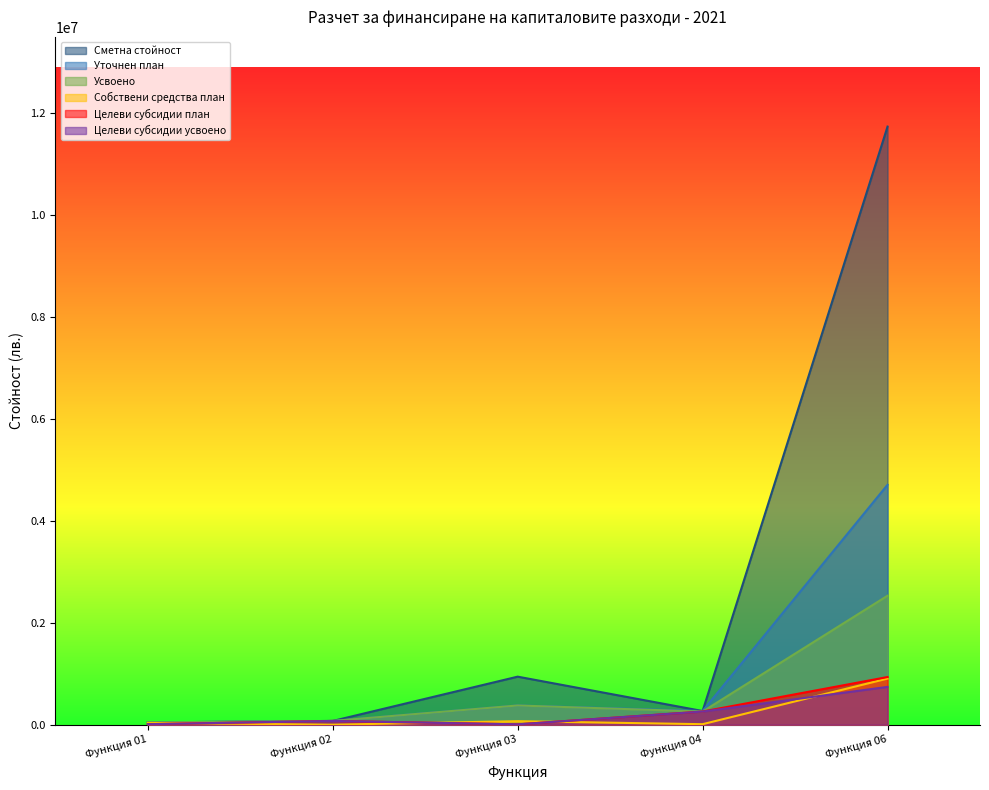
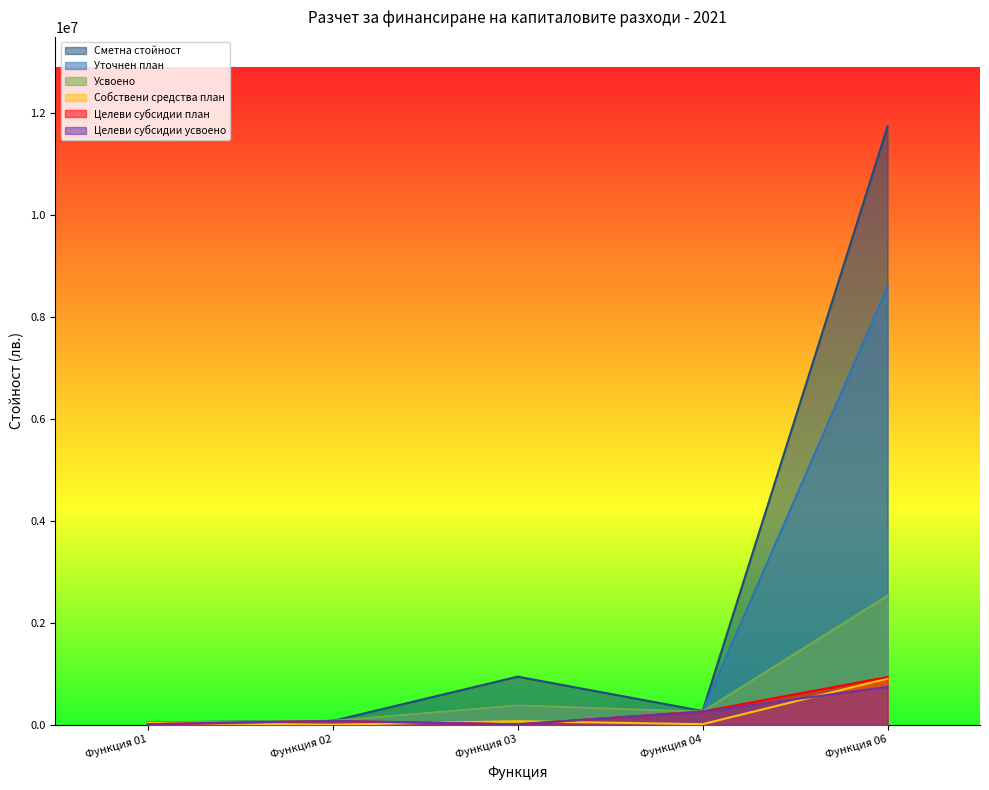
  {
    "Сметна стойност": {
      "Функция 03": 900000,
      "Функция 06": 11700000
    },
    "Уточнен план": {
-     "Функция 06": 4700000
+     "Функция 06": 8600000
    },
    "Усвоено": {
      "Функция 06": 2500000
    },
    "Собствени средства план": {
      "Функция 02": 0,
      "Функция 03": 100000,
      "Функция 04": 0
    },
    "Целеви субсидии усвоено": {
      "Функция 06": 700000
    }
  }
